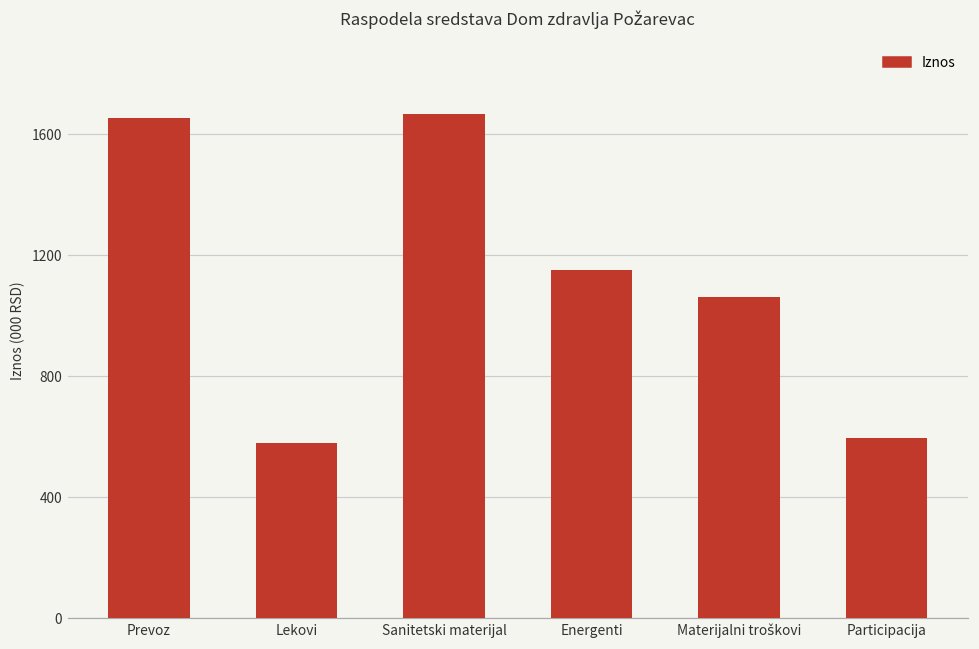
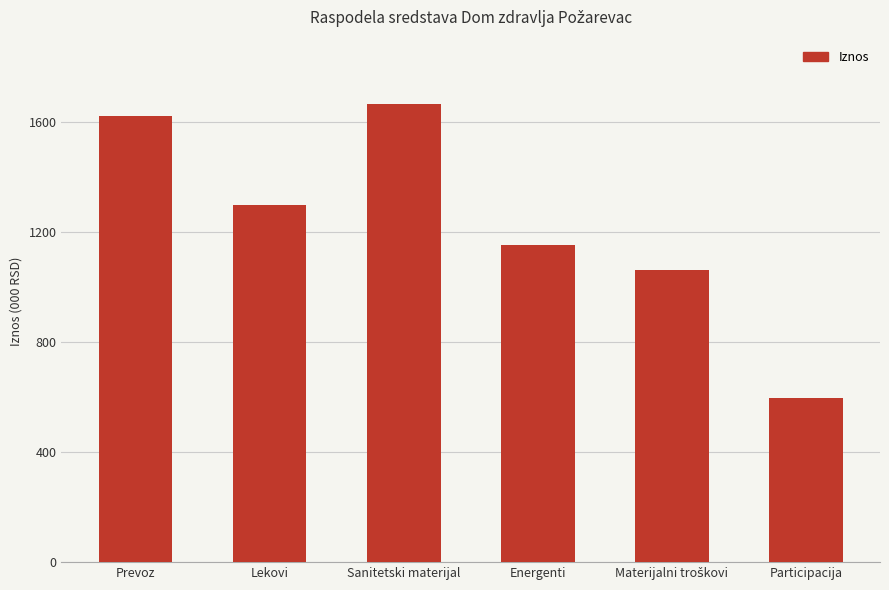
  {
-   "Prevoz": 1650,
-   "Lekovi": 580,
+   "Prevoz": 1620,
+   "Lekovi": 1300,
    "Sanitetski materijal": 1670,
    "Energenti": 1150,
    "Materijalni troškovi": 1060,
    "Participacija": 600
  }
